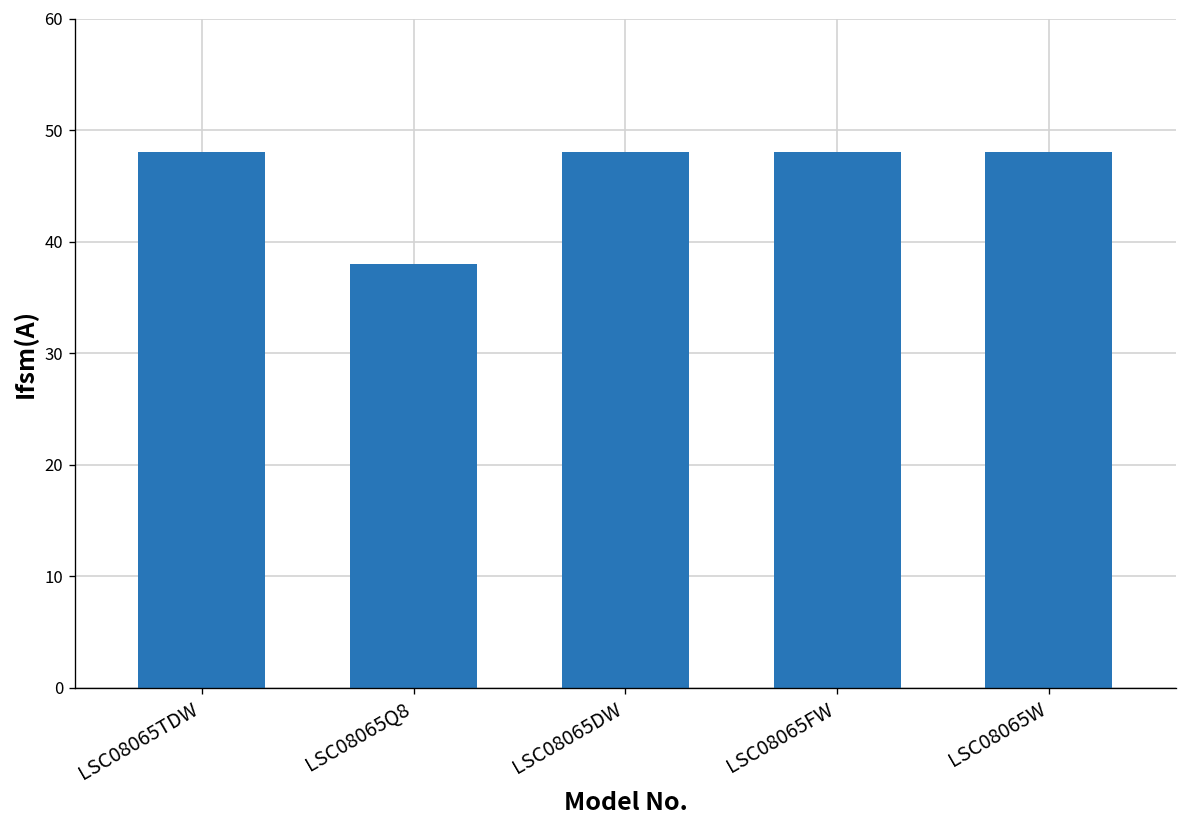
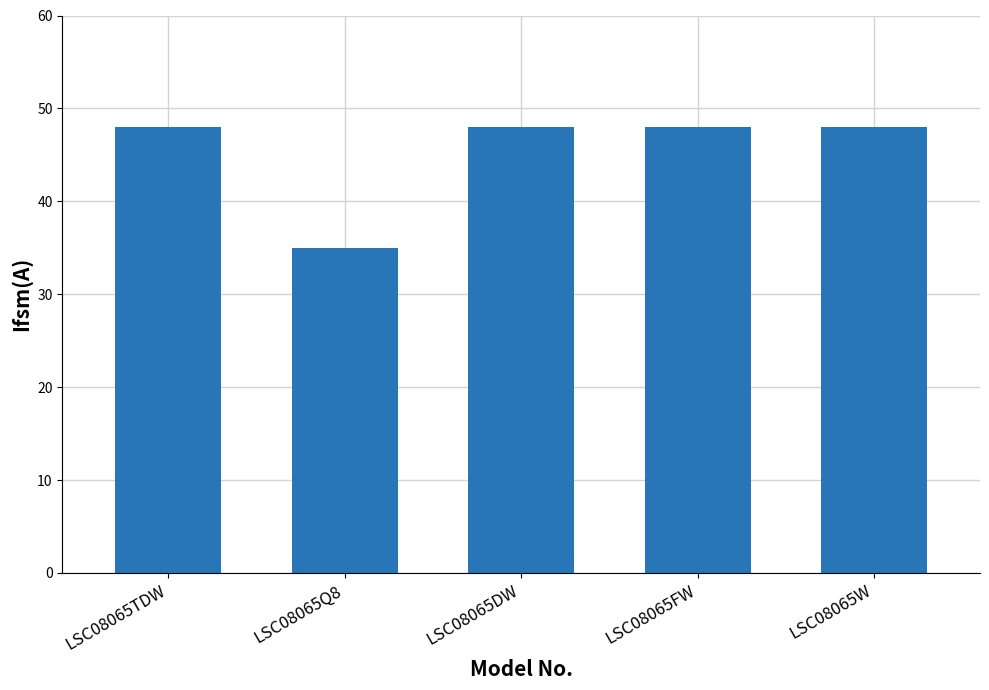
  {
    "LSC08065TDW": 48,
-   "LSC08065Q8": 38,
+   "LSC08065Q8": 35,
    "LSC08065DW": 48,
    "LSC08065FW": 48,
    "LSC08065W": 48
  }
